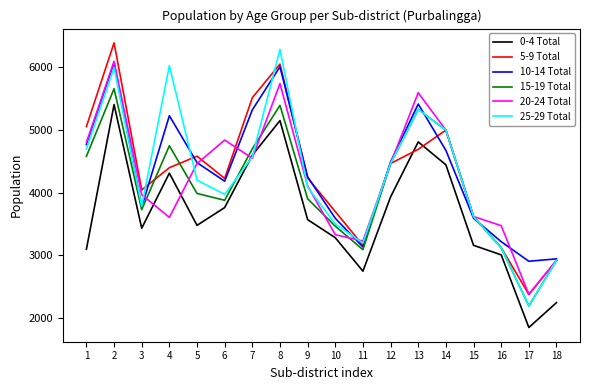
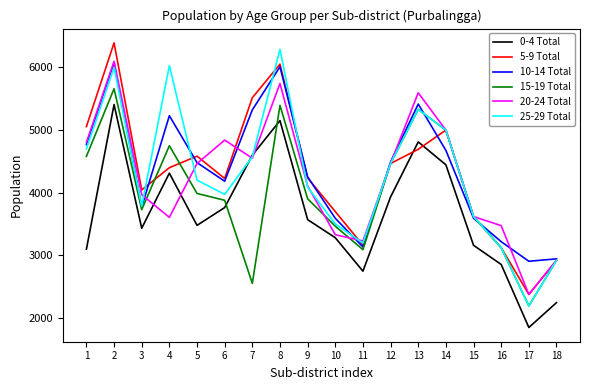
  {
    "0-4 Total": {
      "1": 3100,
      "2": 5400,
      "3": 3400,
      "4": 4300,
      "5": 3500,
      "6": 3800,
      "8": 5100,
      "9": 3600,
      "10": 3300,
      "11": 2700,
      "12": 3900,
      "13": 4800,
      "14": 4400,
      "15": 3200,
-     "16": 3000,
+     "16": 2900,
      "17": 1900,
      "18": 2200
    },
    "5-9 Total": {
      "1": 5100,
      "2": 6400,
      "3": 4000,
      "4": 4400,
      "5": 4600,
      "6": 4200,
      "7": 5500,
      "8": 6000,
      "10": 3700,
      "13": 4700
    },
    "10-14 Total": {
      "4": 5200,
      "6": 4200,
      "7": 5300,
      "8": 6000,
      "10": 3600,
      "13": 5400,
      "14": 4700,
      "16": 3200,
      "17": 2900
    },
    "15-19 Total": {
      "1": 4600,
      "2": 5700,
      "4": 4700,
      "5": 4000,
      "6": 3900,
-     "7": 4700,
+     "7": 2600,
      "8": 5400,
      "9": 3900,
      "11": 3100
    },
    "20-24 Total": {
      "3": 4000,
      "4": 3600,
      "6": 4800,
      "8": 5700,
      "10": 3300,
      "13": 5600,
      "16": 3500
    },
    "25-29 Total": {
      "1": 4700,
      "2": 6000,
      "4": 6000,
      "5": 4200,
      "6": 4000,
      "8": 6300
    }
  }
